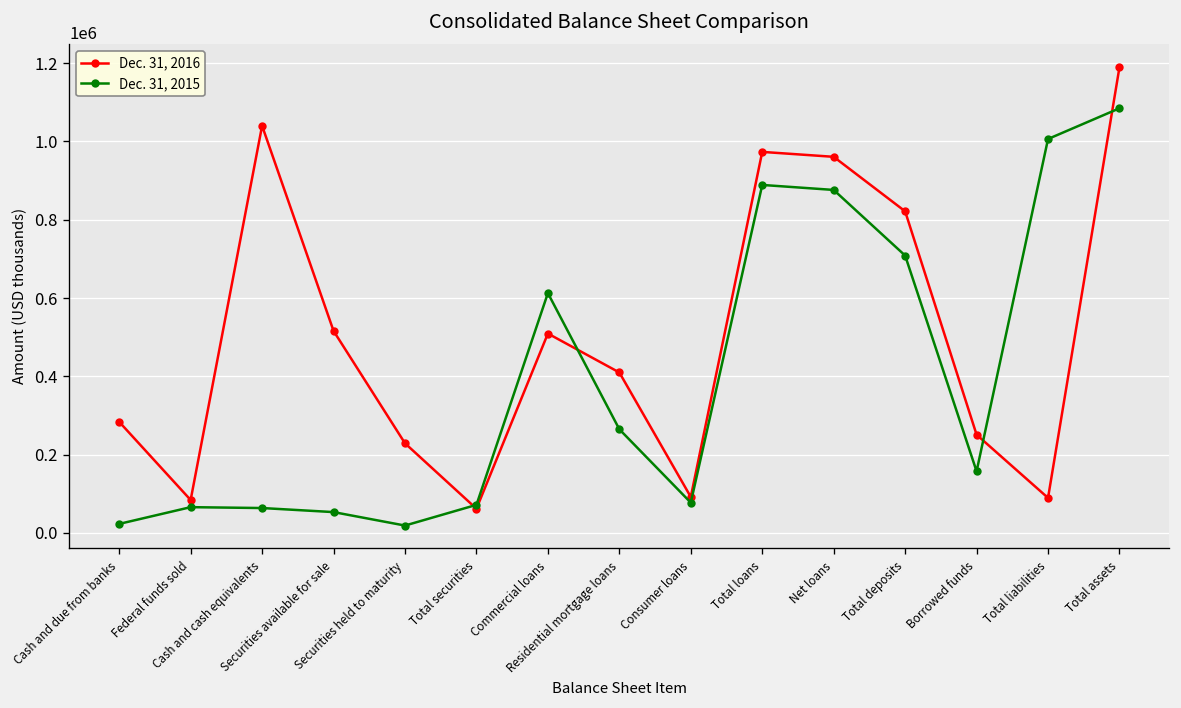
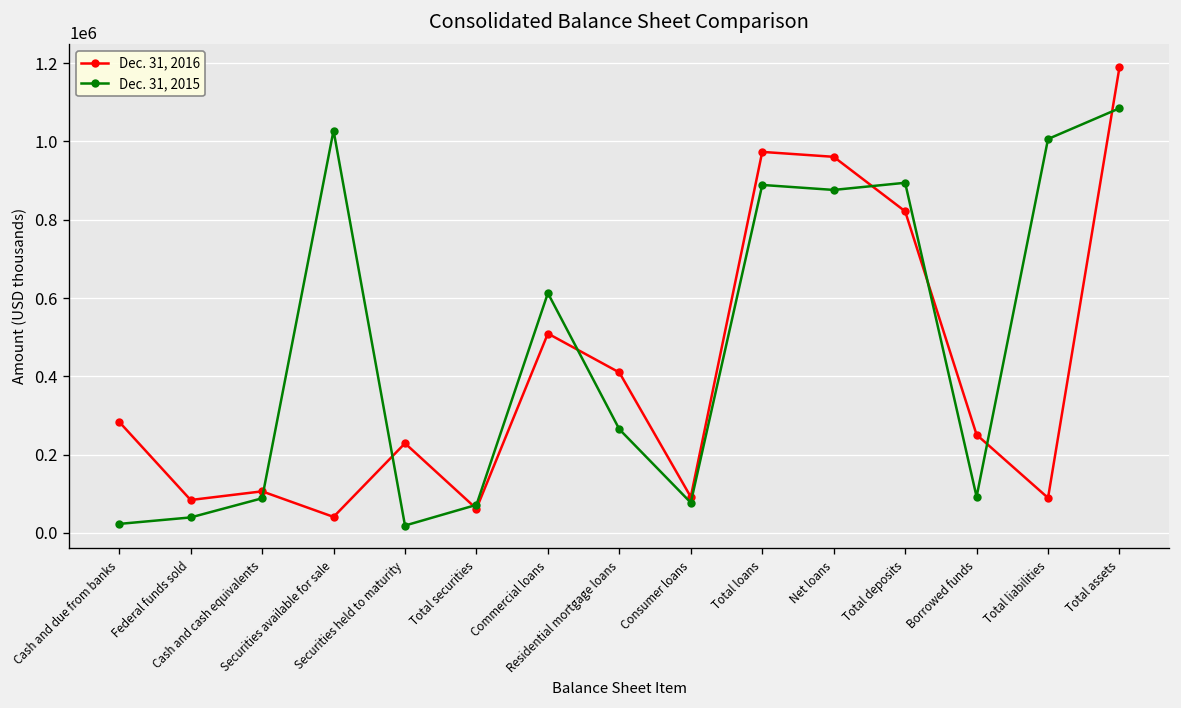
  {
    "Dec. 31, 2016": {
      "Cash and due from banks": 280000,
      "Federal funds sold": 80000,
-     "Cash and cash equivalents": 1040000,
-     "Securities available for sale": 520000,
+     "Cash and cash equivalents": 110000,
+     "Securities available for sale": 40000,
      "Securities held to maturity": 230000,
      "Total securities": 60000,
      "Commercial loans": 510000,
      "Residential mortgage loans": 410000,
      "Consumer loans": 90000,
      "Total loans": 970000,
      "Net loans": 960000,
      "Total deposits": 820000,
      "Borrowed funds": 250000,
      "Total liabilities": 90000,
      "Total assets": 1190000
    },
    "Dec. 31, 2015": {
      "Cash and due from banks": 20000,
-     "Federal funds sold": 70000,
-     "Cash and cash equivalents": 60000,
-     "Securities available for sale": 50000,
+     "Federal funds sold": 40000,
+     "Cash and cash equivalents": 90000,
+     "Securities available for sale": 1030000,
      "Securities held to maturity": 20000,
      "Total securities": 70000,
      "Commercial loans": 610000,
      "Residential mortgage loans": 260000,
      "Consumer loans": 80000,
      "Total loans": 890000,
      "Net loans": 880000,
-     "Total deposits": 710000,
-     "Borrowed funds": 160000,
+     "Total deposits": 890000,
+     "Borrowed funds": 90000,
      "Total liabilities": 1010000,
      "Total assets": 1080000
    }
  }
